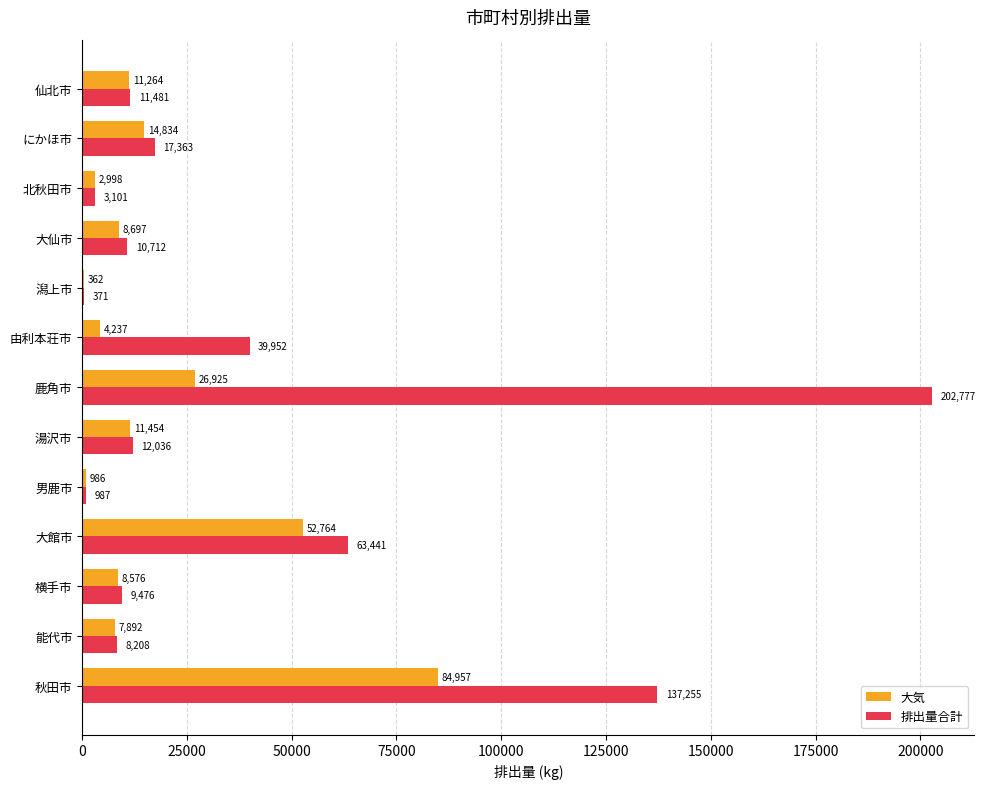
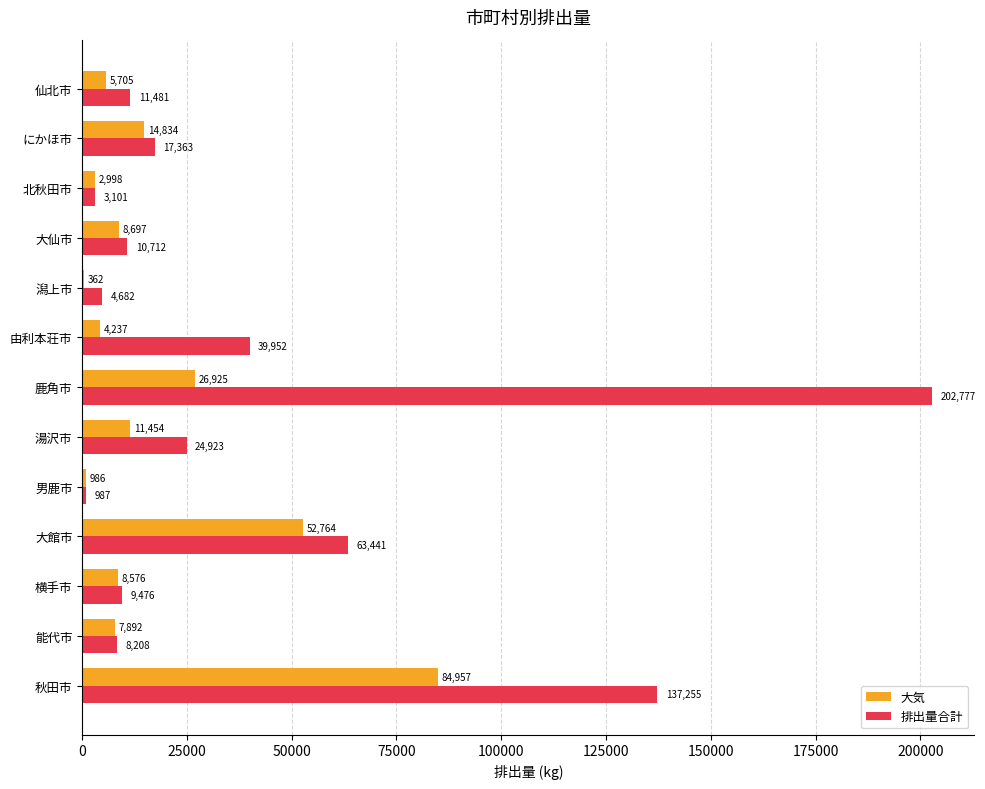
  {
    "大気": {
-     "仙北市": "11,264",
+     "仙北市": "5,705",
      "にかほ市": "14,834",
      "北秋田市": "2,998",
      "大仙市": "8,697",
      "潟上市": "362",
      "由利本荘市": "4,237",
      "鹿角市": "26,925",
      "湯沢市": "11,454",
      "男鹿市": "986",
      "大館市": "52,764",
      "横手市": "8,576",
      "能代市": "7,892",
      "秋田市": "84,957"
    },
    "排出量合計": {
      "仙北市": "11,481",
      "にかほ市": "17,363",
      "北秋田市": "3,101",
      "大仙市": "10,712",
-     "潟上市": "371",
+     "潟上市": "4,682",
      "由利本荘市": "39,952",
      "鹿角市": "202,777",
-     "湯沢市": "12,036",
+     "湯沢市": "24,923",
      "男鹿市": "987",
      "大館市": "63,441",
      "横手市": "9,476",
      "能代市": "8,208",
      "秋田市": "137,255"
    }
  }
